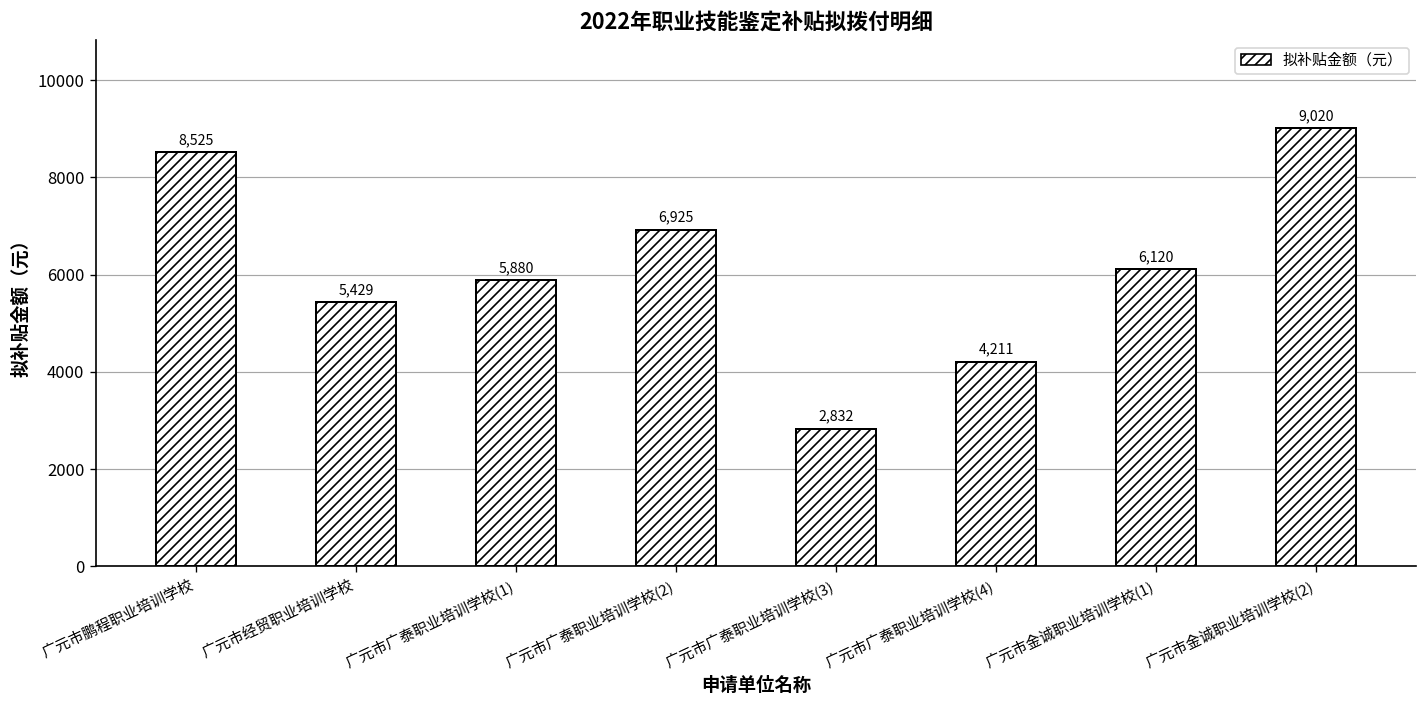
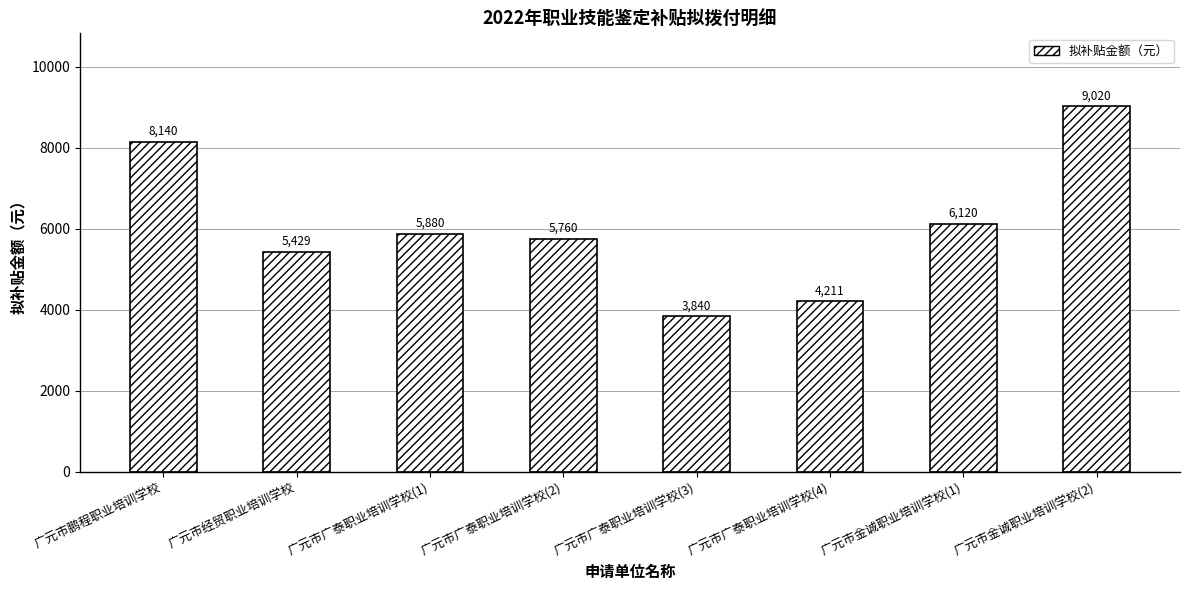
  {
-   "广元市鹏程职业培训学校": "8,525",
+   "广元市鹏程职业培训学校": "8,140",
    "广元市经贸职业培训学校": "5,429",
    "广元市广泰职业培训学校(1)": "5,880",
-   "广元市广泰职业培训学校(2)": "6,925",
-   "广元市广泰职业培训学校(3)": "2,832",
+   "广元市广泰职业培训学校(2)": "5,760",
+   "广元市广泰职业培训学校(3)": "3,840",
    "广元市广泰职业培训学校(4)": "4,211",
    "广元市金诚职业培训学校(1)": "6,120",
    "广元市金诚职业培训学校(2)": "9,020"
  }
